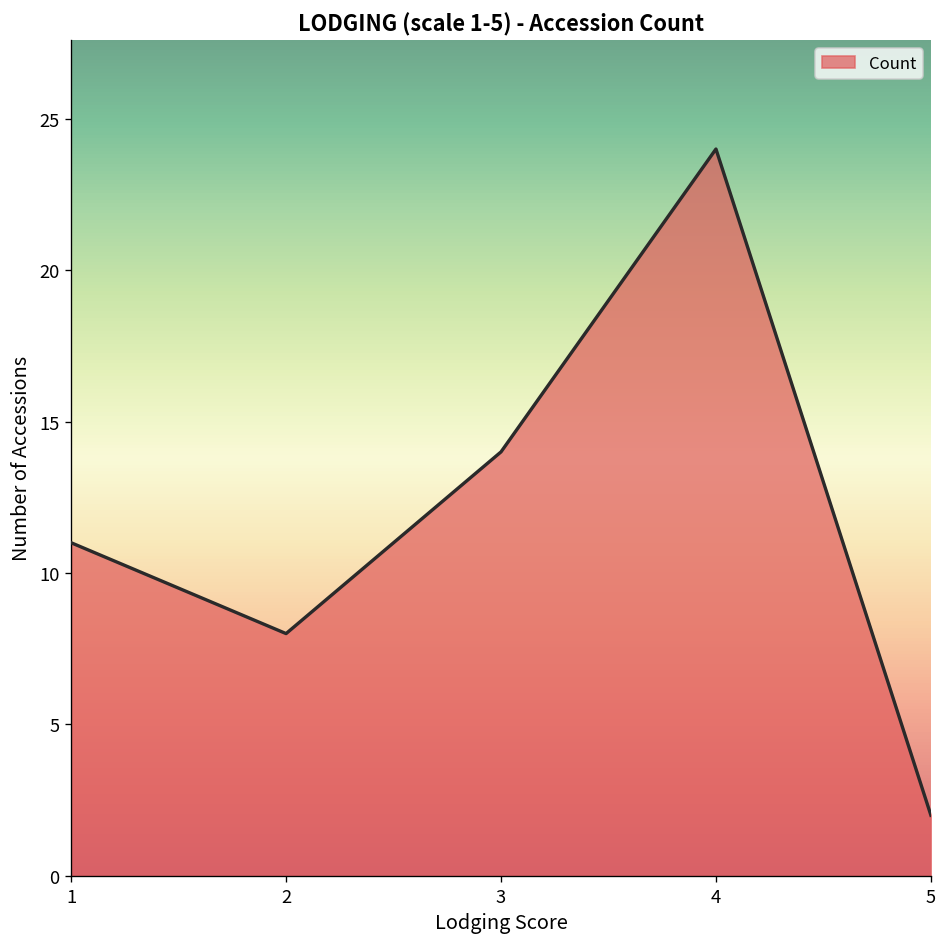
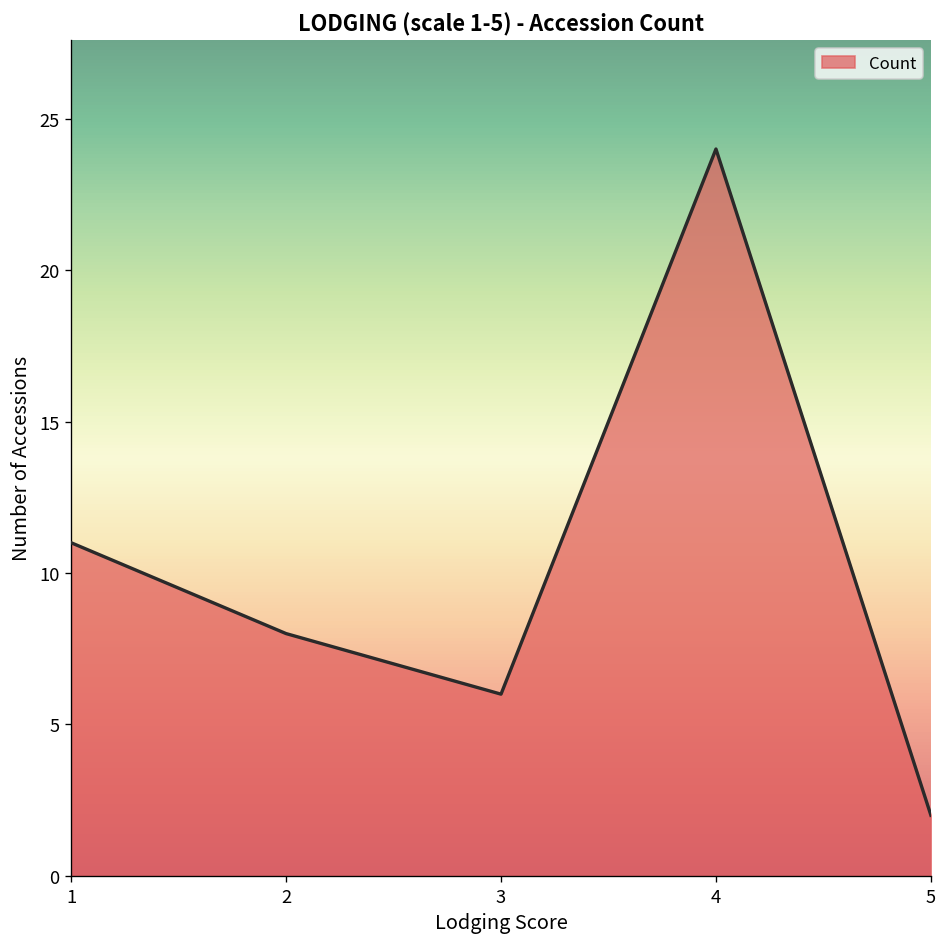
  {
    "1": 11,
    "2": 8,
-   "3": 14,
+   "3": 6,
    "4": 24,
    "5": 2
  }
